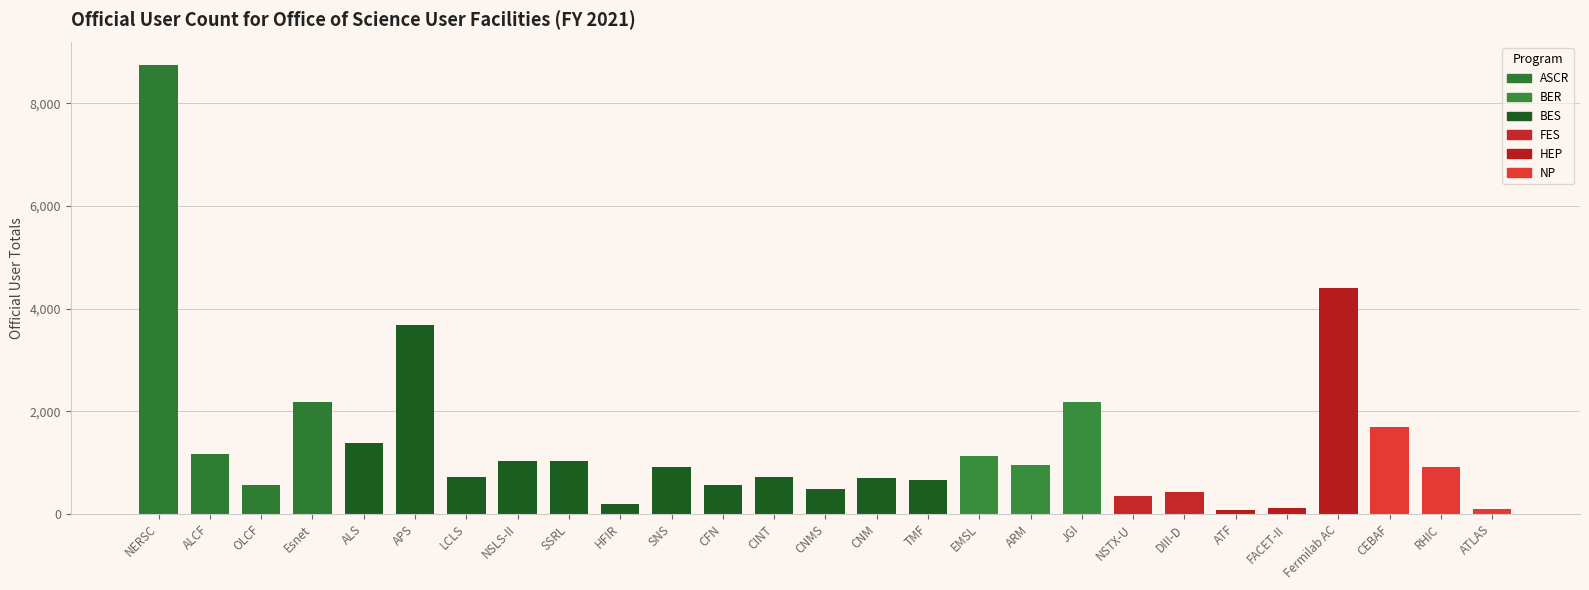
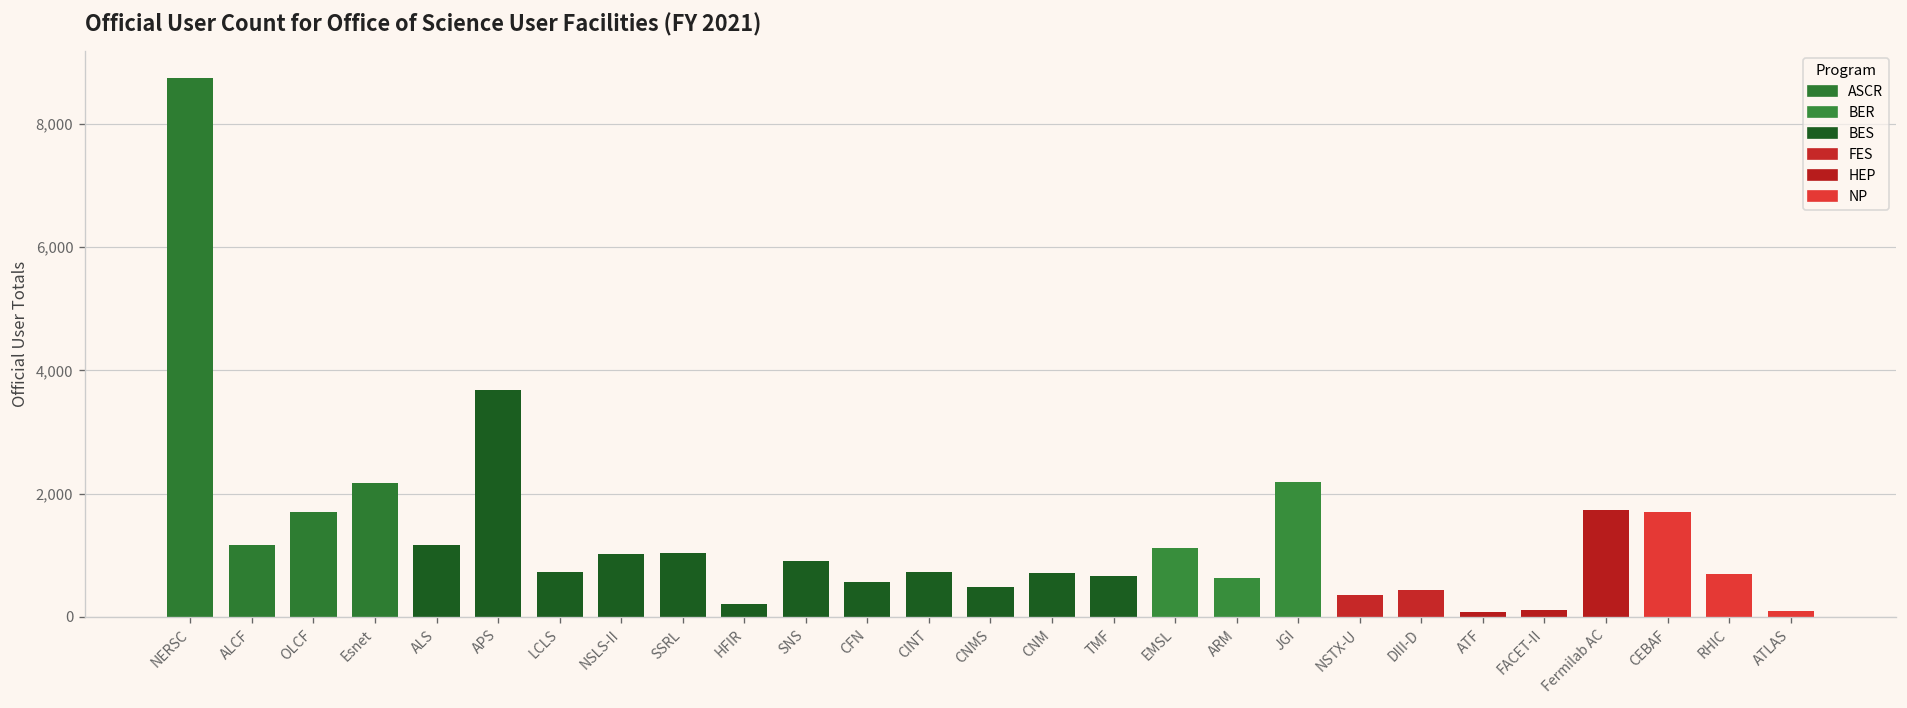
  {
    "NERSC": "8,800",
    "ALCF": "1,200",
-   "OLCF": "600",
+   "OLCF": "1,700",
    "Esnet": "2,200",
-   "ALS": "1,400",
+   "ALS": "1,200",
    "APS": "3,700",
    "LCLS": "700",
    "NSLS-II": "1,000",
    "SSRL": "1,000",
    "HFIR": "200",
    "SNS": "900",
    "CFN": "600",
    "CINT": "700",
    "CNMS": "500",
    "CNM": "700",
    "TMF": "700",
    "EMSL": "1,100",
-   "ARM": "1,000",
+   "ARM": "600",
    "JGI": "2,200",
    "NSTX-U": "400",
    "DIII-D": "400",
    "ATF": "100",
    "FACET-II": "100",
-   "Fermilab AC": "4,400",
+   "Fermilab AC": "1,700",
    "CEBAF": "1,700",
-   "RHIC": "900",
+   "RHIC": "700",
    "ATLAS": "100"
  }
